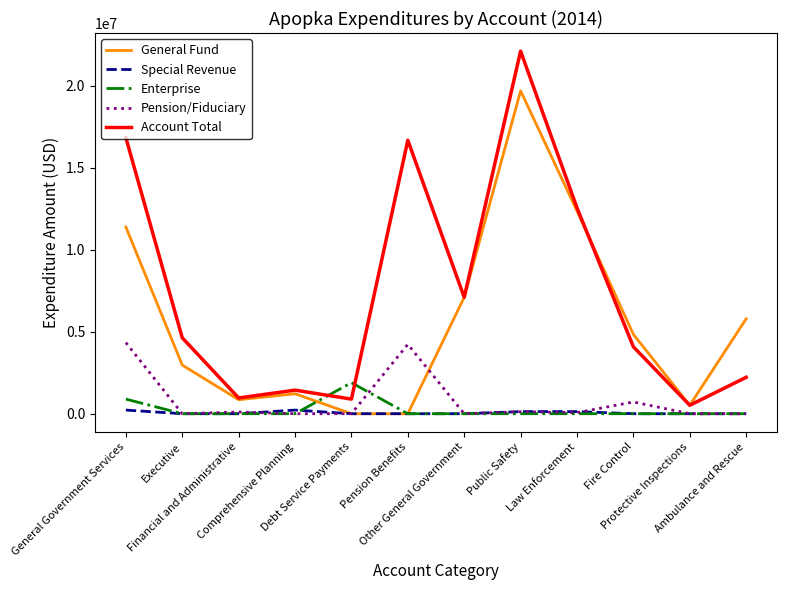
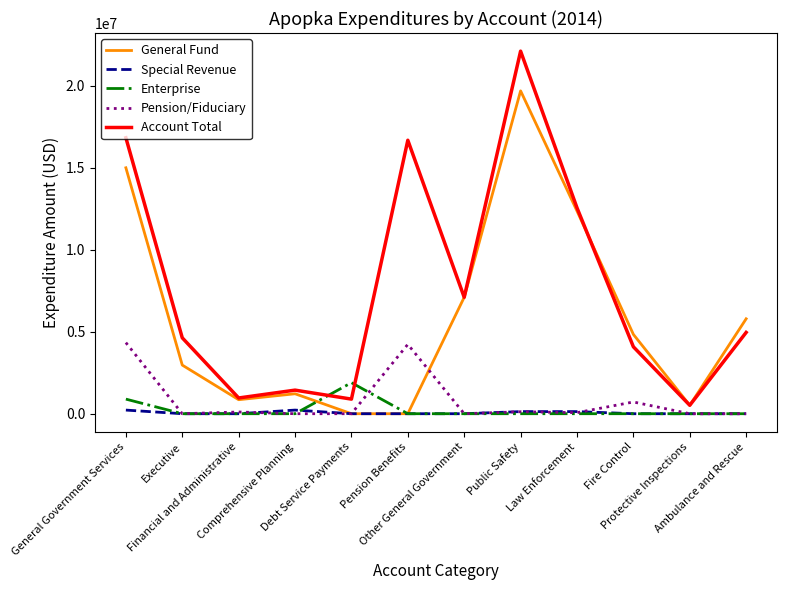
  {
    "General Fund": {
-     "General Government Services": 11400000,
+     "General Government Services": 15000000,
      "Executive": 3000000,
      "Comprehensive Planning": 1200000,
      "Public Safety": 19700000,
      "Law Enforcement": 12400000,
      "Fire Control": 4800000,
      "Ambulance and Rescue": 5800000
    },
    "Special Revenue": {
      "General Government Services": 200000,
      "Comprehensive Planning": 200000
    },
    "Enterprise": {
      "General Government Services": 900000,
      "Debt Service Payments": 1900000
    },
    "Pension/Fiduciary": {
      "General Government Services": 4300000,
      "Pension Benefits": 4200000,
      "Fire Control": 700000
    },
    "Account Total": {
      "Executive": 4600000,
      "Comprehensive Planning": 1400000,
      "Debt Service Payments": 900000,
      "Pension Benefits": 16700000,
      "Public Safety": 22100000,
      "Law Enforcement": 12500000,
      "Fire Control": 4100000,
-     "Ambulance and Rescue": 2200000
+     "Ambulance and Rescue": 5000000
    }
  }
